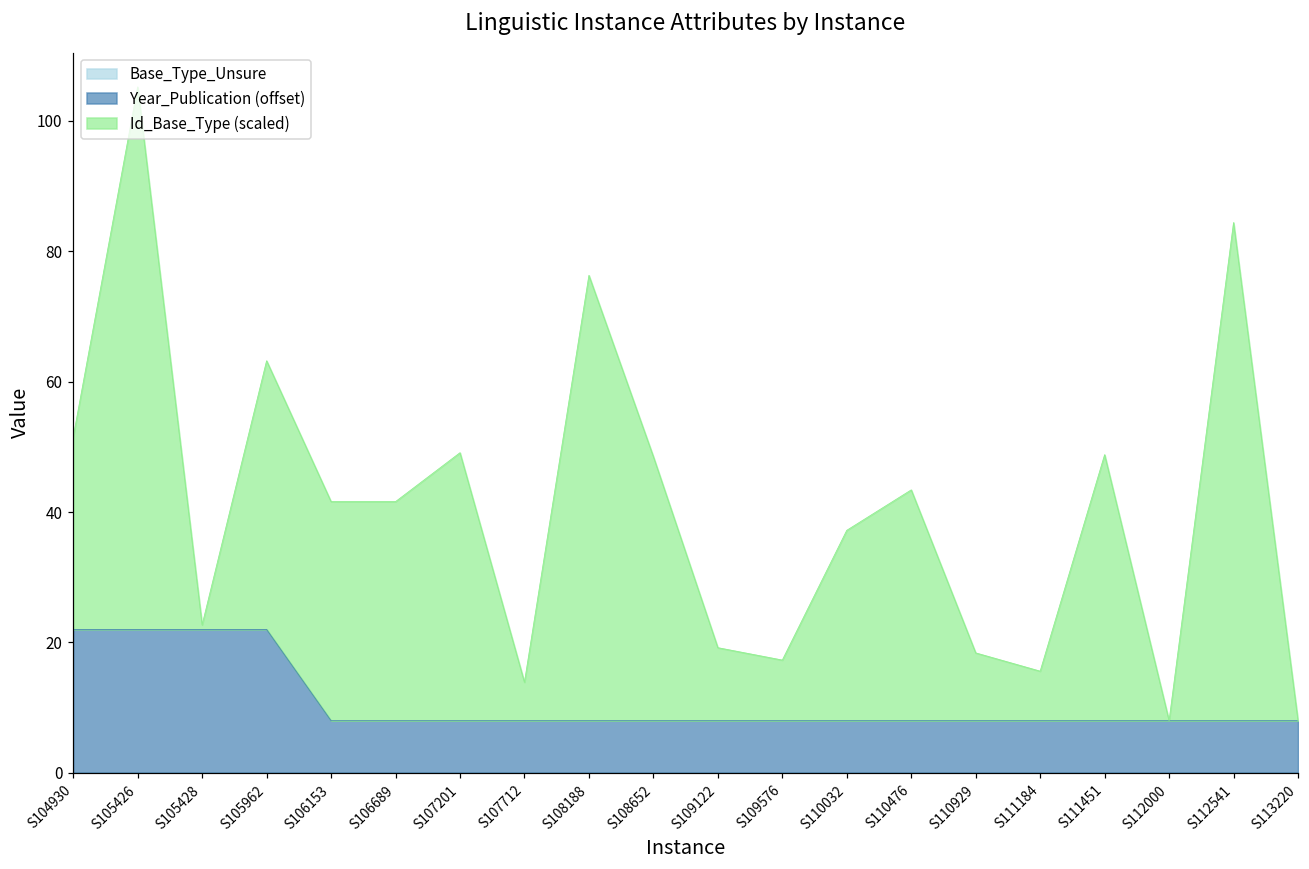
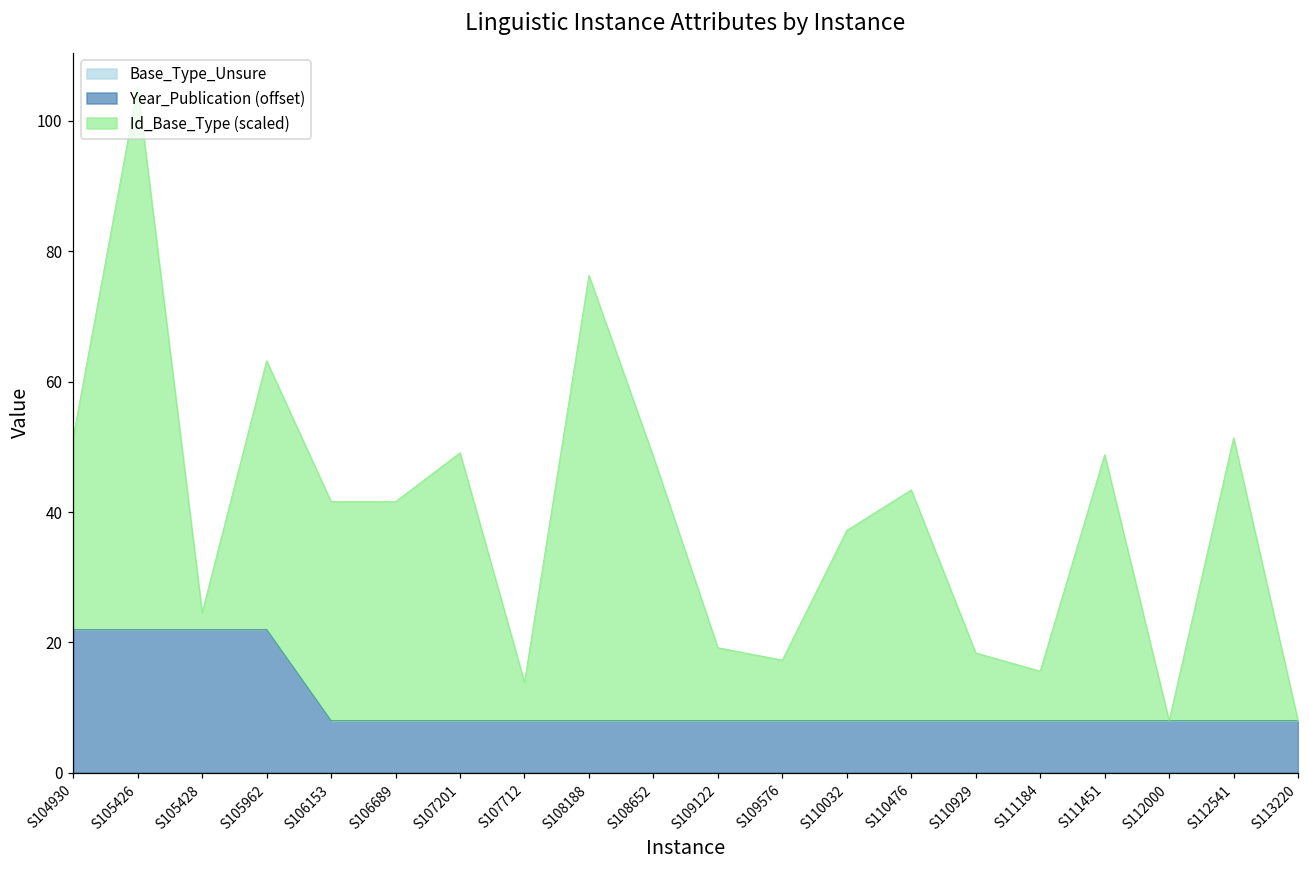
  {
    "Base_Type_Unsure": {
      "S104930": 0,
      "S105426": 0,
      "S105428": 0,
      "S105962": 0,
      "S106153": 0,
      "S106689": 0,
      "S107201": 0,
      "S107712": 0,
      "S108188": 0,
      "S108652": 0,
      "S109122": 0,
      "S109576": 0,
      "S110032": 0,
      "S110476": 0,
      "S110929": 0,
      "S111184": 0,
      "S111451": 0,
      "S112000": 0,
      "S112541": 0,
      "S113220": 0
    },
    "Year_Publication (offset)": {
      "S104930": 22,
      "S105426": 22,
      "S105428": 22,
      "S105962": 22,
      "S106153": 8,
      "S106689": 8,
      "S107201": 8,
      "S107712": 8,
      "S108188": 8,
      "S108652": 8,
      "S109122": 8,
      "S109576": 8,
      "S110032": 8,
      "S110476": 8,
      "S110929": 8,
      "S111184": 8,
      "S111451": 8,
      "S112541": 8
    },
    "Id_Base_Type (scaled)": {
      "S104930": 30,
-     "S105428": 1,
+     "S105428": 3,
      "S105962": 41,
      "S106153": 34,
      "S106689": 34,
      "S107201": 41,
      "S107712": 6,
      "S108188": 68,
      "S108652": 41,
      "S109122": 11,
      "S109576": 9,
      "S110032": 29,
      "S110476": 35,
      "S110929": 10,
      "S111184": 8,
      "S111451": 41,
-     "S112541": 76
+     "S112541": 43
    }
  }
